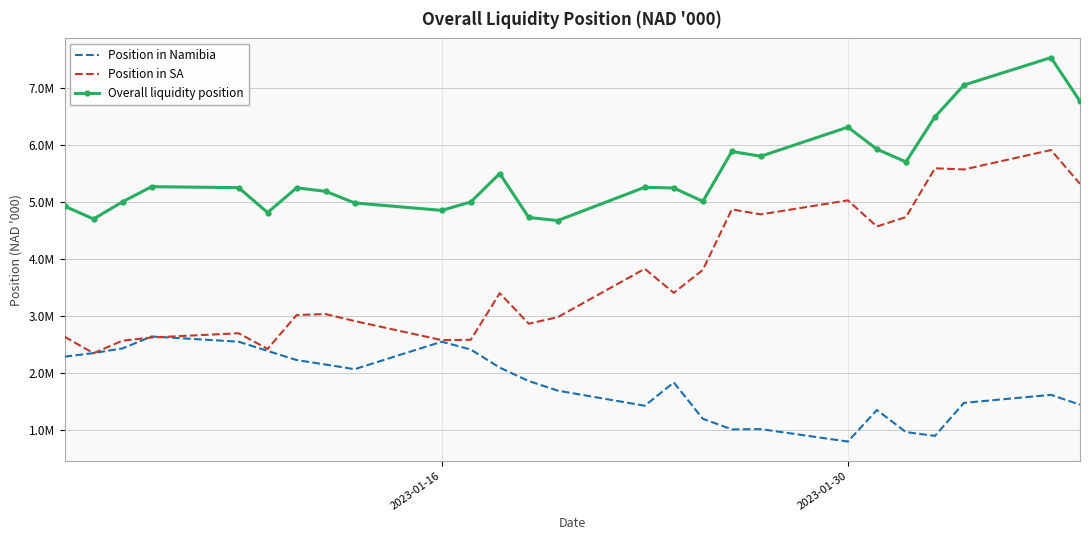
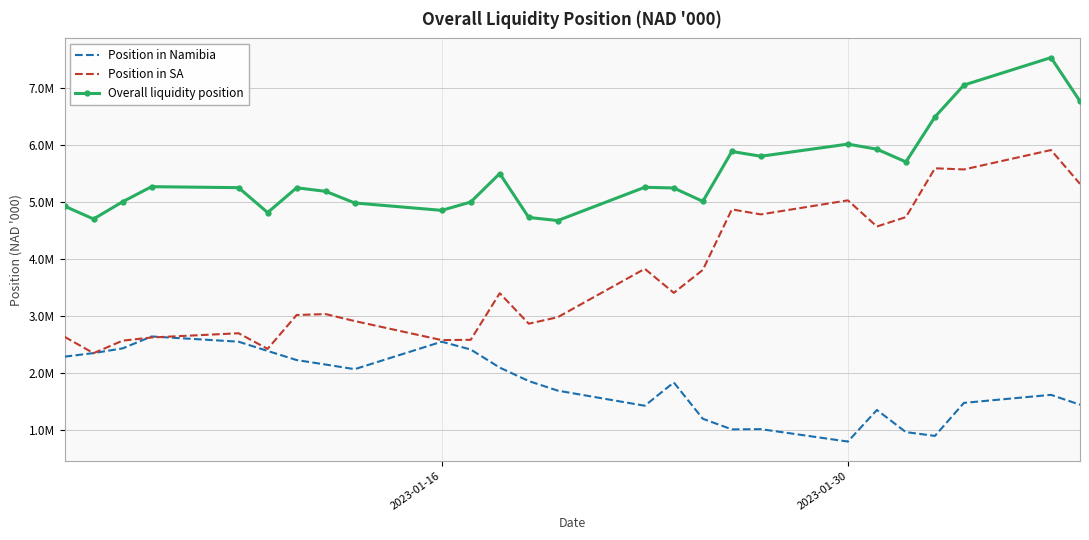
  {
    "Position in Namibia": {
      "2023-01-30": 800000
    },
    "Position in SA": {
      "2023-01-30": 5000000
    },
    "Overall liquidity position": {
      "2023-01-16": 4900000,
-     "2023-01-30": 6300000
+     "2023-01-30": 6000000
    }
  }
